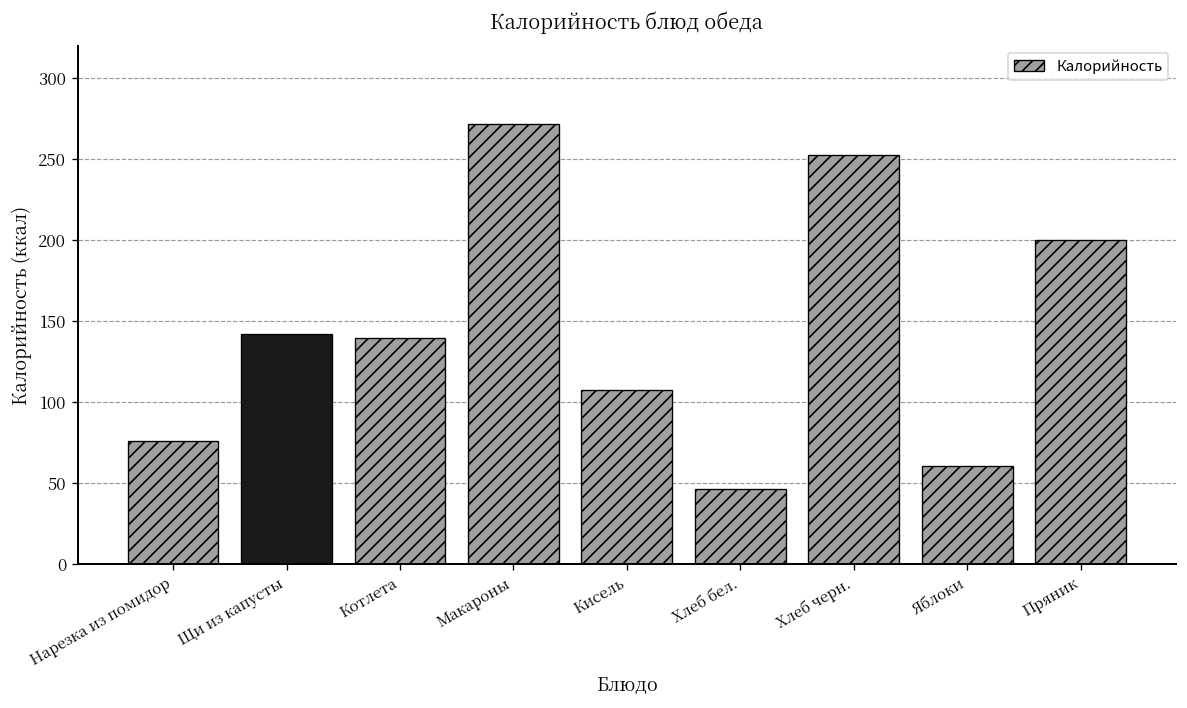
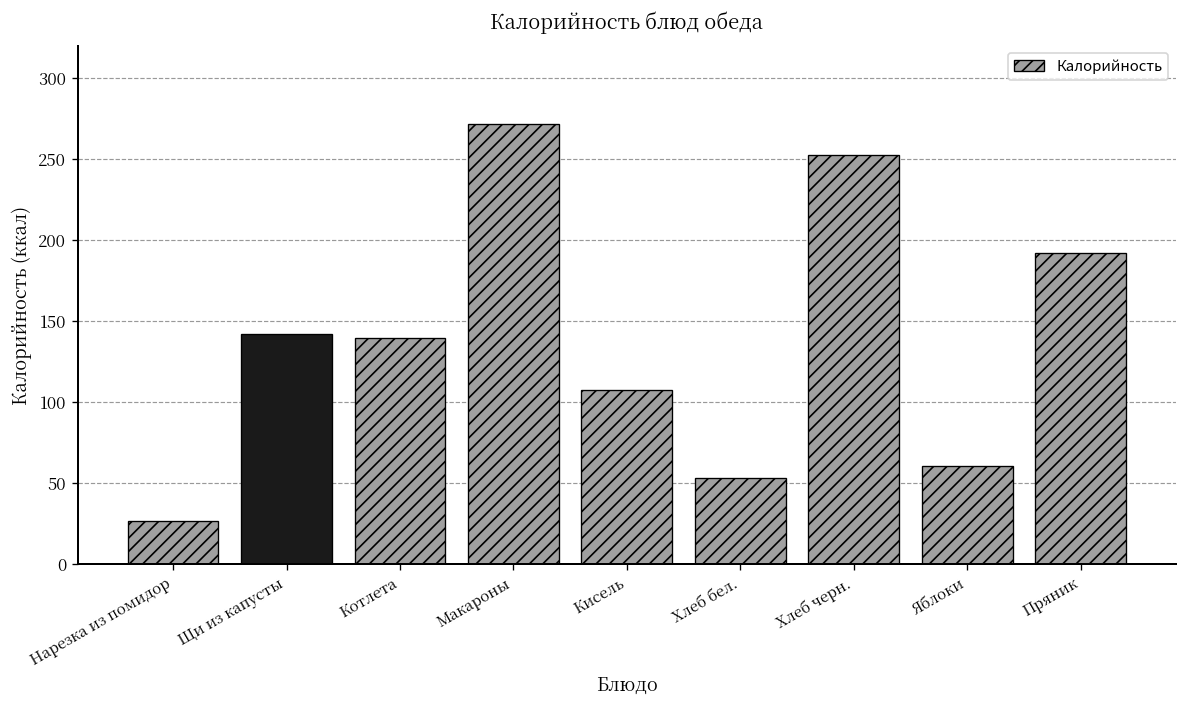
  {
-   "Нарезка из помидор": 76,
+   "Нарезка из помидор": 27,
    "Щи из капусты": 142,
    "Котлета": 140,
    "Макароны": 272,
    "Кисель": 108,
-   "Хлеб бел.": 47,
+   "Хлеб бел.": 53,
    "Хлеб черн.": 253,
    "Яблоки": 61,
-   "Пряник": 200
+   "Пряник": 192
  }
